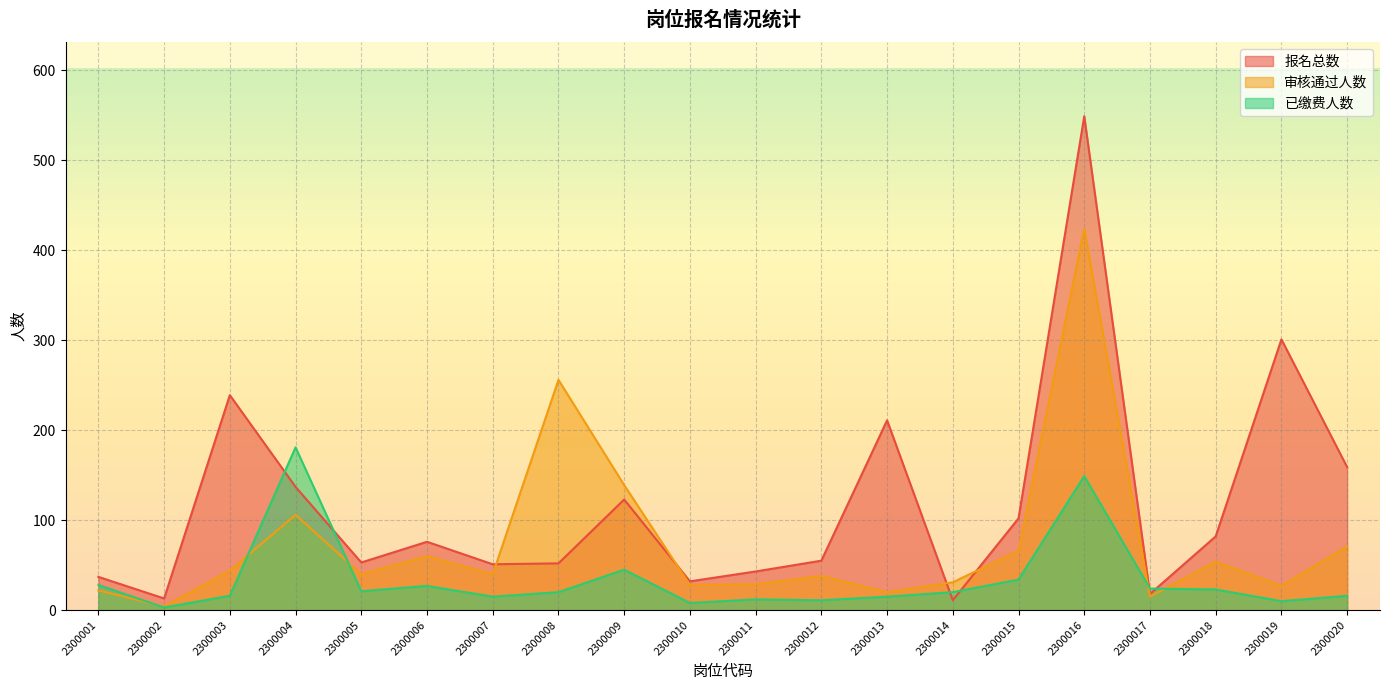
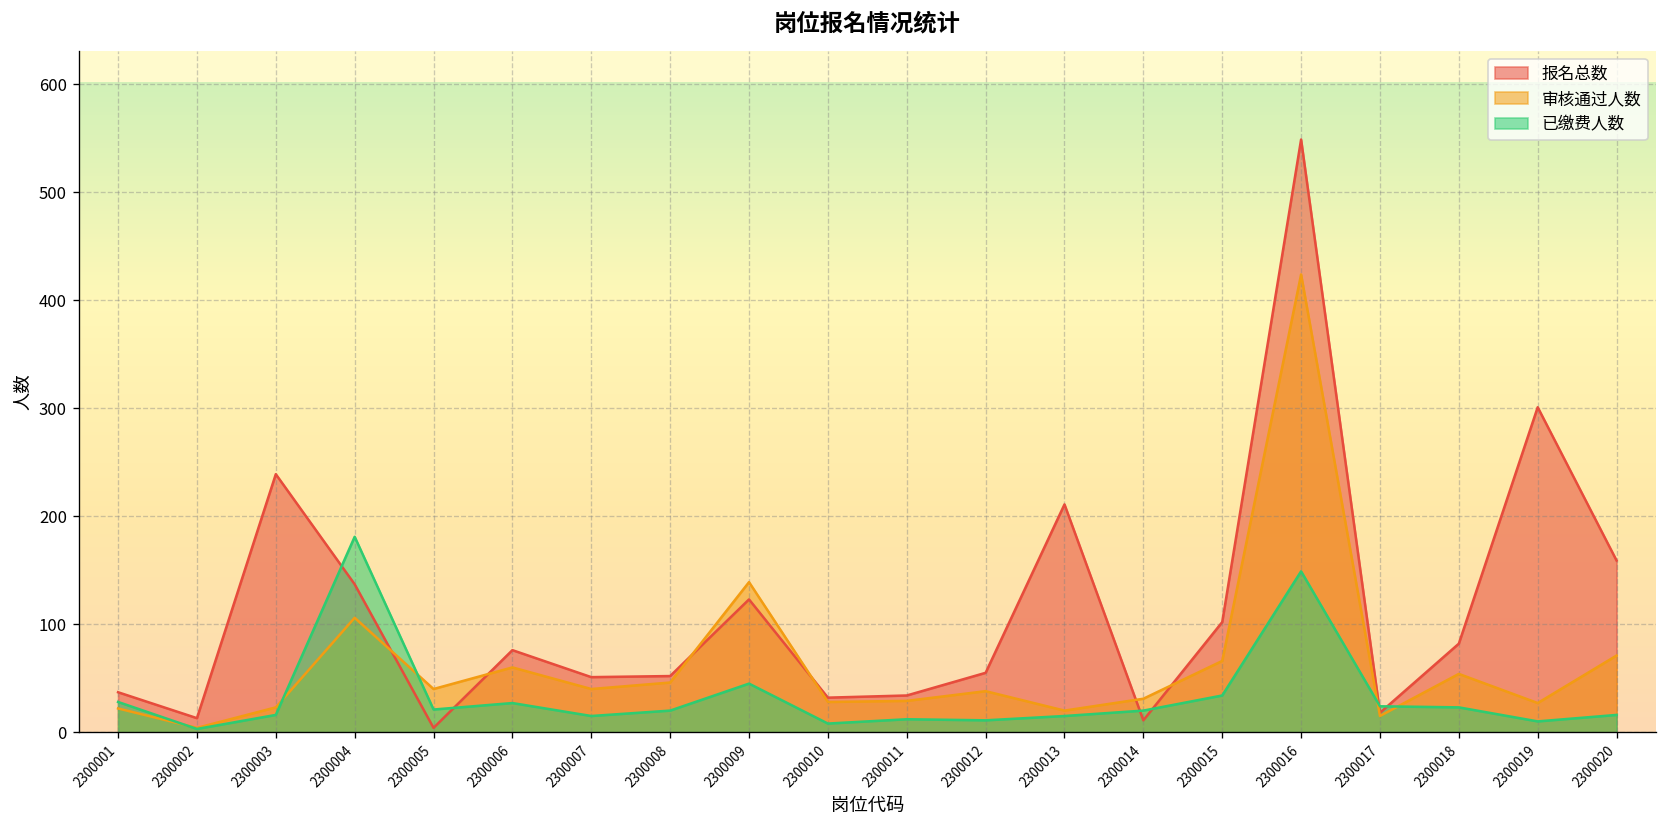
  {
    "报名总数": {
      "2300001": 40,
      "2300002": 10,
      "2300003": 240,
      "2300004": 140,
-     "2300005": 50,
+     "2300005": 0,
      "2300006": 80,
      "2300007": 50,
      "2300008": 50,
      "2300009": 120,
      "2300010": 30,
-     "2300011": 40,
+     "2300011": 30,
      "2300012": 60,
      "2300013": 210,
      "2300014": 10,
      "2300015": 100,
      "2300016": 550,
      "2300017": 20,
      "2300018": 80,
      "2300019": 300,
      "2300020": 160
    },
    "审核通过人数": {
      "2300001": 20,
-     "2300003": 40,
+     "2300003": 20,
      "2300004": 110,
      "2300005": 40,
      "2300006": 60,
      "2300007": 40,
-     "2300008": 260,
+     "2300008": 50,
      "2300009": 140,
      "2300010": 30,
      "2300011": 30,
      "2300012": 40,
      "2300013": 20,
      "2300014": 30,
      "2300015": 70,
      "2300016": 420,
      "2300017": 20,
      "2300018": 50,
      "2300019": 30,
      "2300020": 70
    },
    "已缴费人数": {
      "2300001": 30,
      "2300003": 20,
      "2300004": 180,
      "2300005": 20,
      "2300006": 30,
      "2300007": 20,
      "2300008": 20,
      "2300009": 50,
      "2300010": 10,
      "2300011": 10,
      "2300012": 10,
      "2300013": 20,
      "2300014": 20,
      "2300015": 30,
      "2300016": 150,
      "2300017": 20,
      "2300018": 20,
      "2300019": 10,
      "2300020": 20
    }
  }
